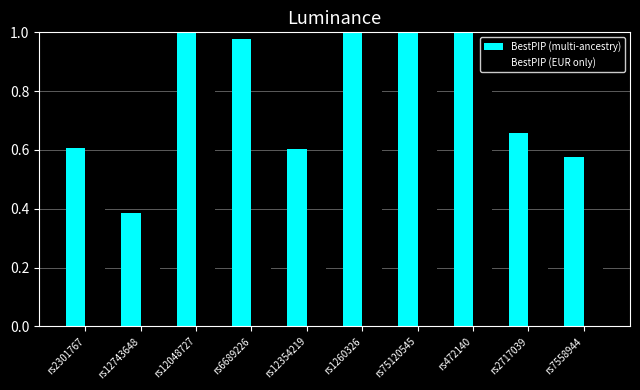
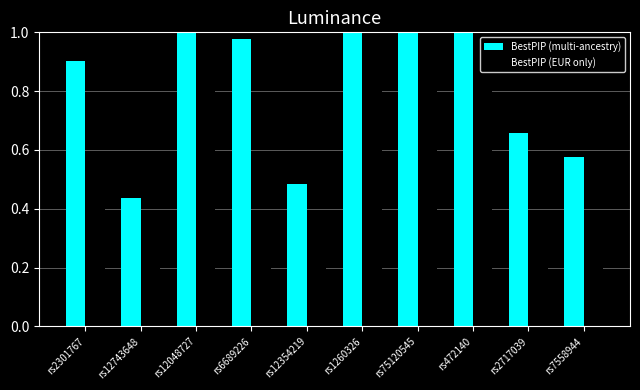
  {
    "BestPIP (multi-ancestry)": {
-     "rs2301767": 0.61,
-     "rs12743648": 0.39,
+     "rs2301767": 0.90,
+     "rs12743648": 0.44,
      "rs12048727": 1.00,
      "rs6689226": 0.98,
-     "rs12354219": 0.60,
+     "rs12354219": 0.48,
      "rs1260326": 1.00,
      "rs75120545": 1.00,
      "rs472140": 1.00,
      "rs2717039": 0.66,
      "rs7558944": 0.58
    },
    "BestPIP (EUR only)": {
      "rs2301767": 0.49,
      "rs12743648": 0.34,
      "rs12048727": 0.81,
      "rs6689226": 0.31,
      "rs12354219": 0.38,
      "rs1260326": 1.00,
      "rs75120545": 0.99,
      "rs472140": 0.84,
      "rs2717039": 0.26,
      "rs7558944": 0.22
    }
  }
